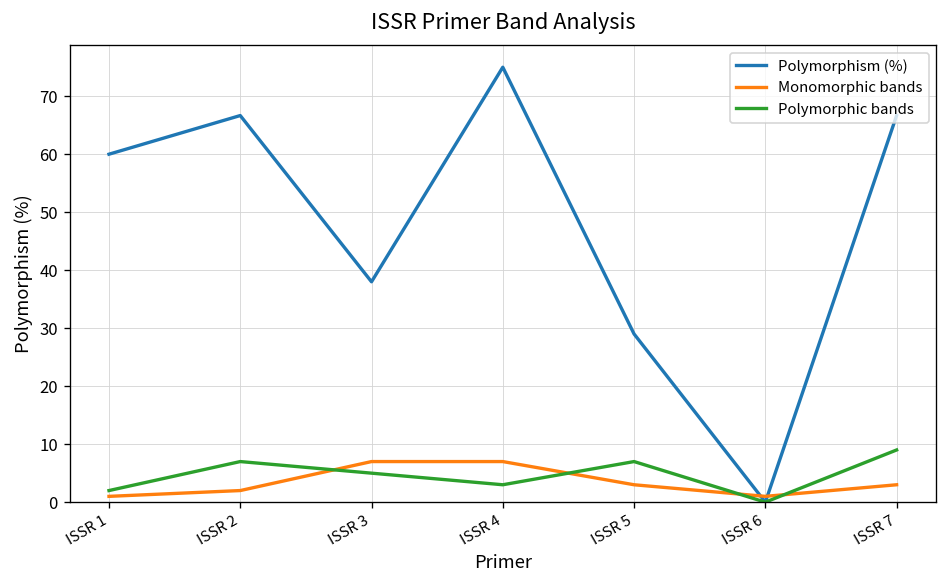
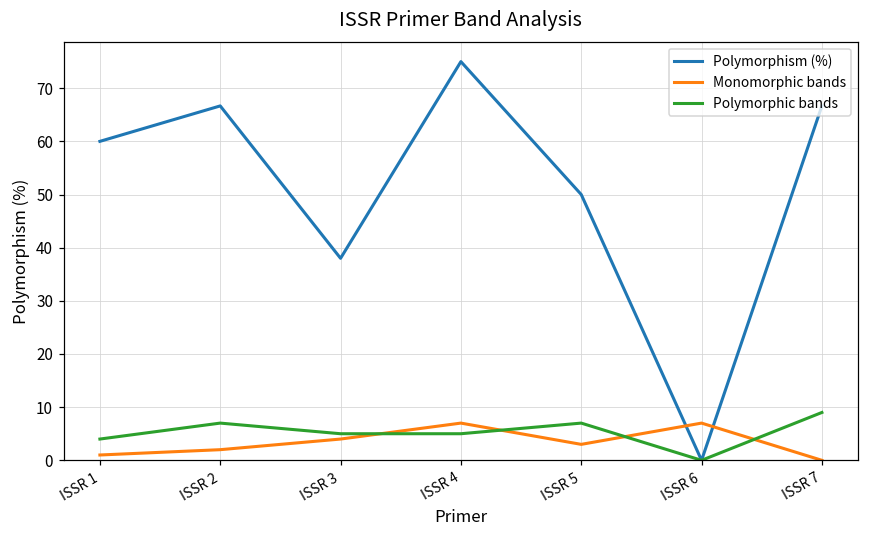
  {
    "Polymorphism (%)": {
      "ISSR 1": 60,
      "ISSR 2": 67,
      "ISSR 3": 38,
      "ISSR 4": 75,
-     "ISSR 5": 29
+     "ISSR 5": 50
    },
    "Monomorphic bands": {
      "ISSR 1": 1,
      "ISSR 2": 2,
-     "ISSR 3": 7,
+     "ISSR 3": 4,
      "ISSR 4": 7,
      "ISSR 5": 3,
-     "ISSR 6": 1,
-     "ISSR 7": 3
+     "ISSR 6": 7,
+     "ISSR 7": 0
    },
    "Polymorphic bands": {
-     "ISSR 1": 2,
+     "ISSR 1": 4,
      "ISSR 2": 7,
      "ISSR 3": 5,
-     "ISSR 4": 3,
+     "ISSR 4": 5,
      "ISSR 5": 7,
      "ISSR 7": 9
    }
  }
